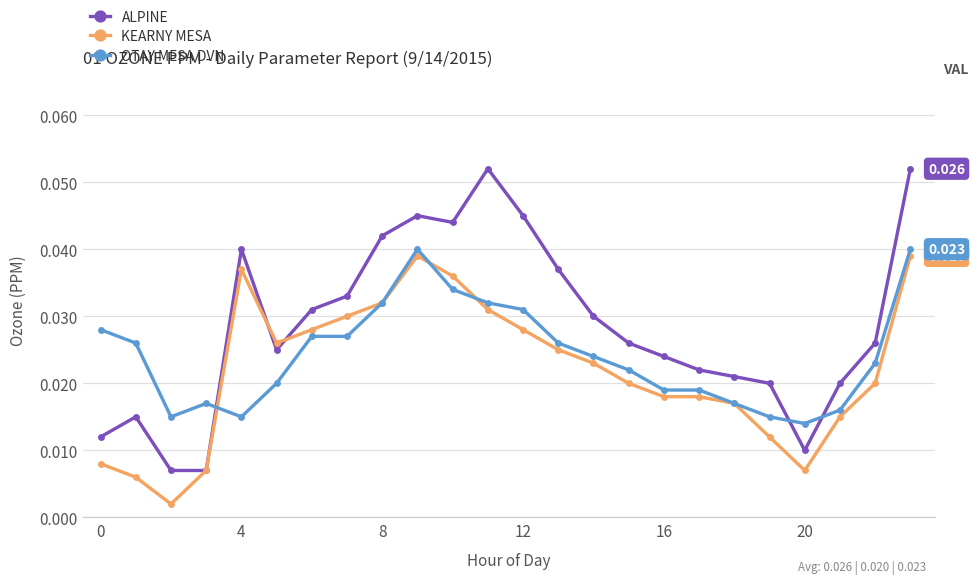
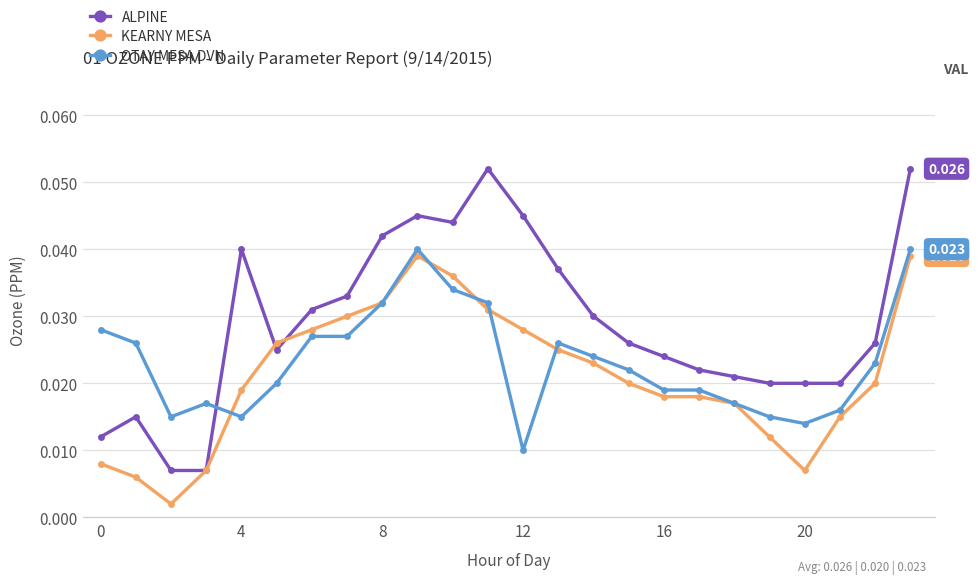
  {
    "ALPINE": {
      "0": 0.012,
      "4": 0.04,
      "8": 0.042,
      "12": 0.045,
      "16": 0.024,
-     "20": 0.01
+     "20": 0.02
    },
    "KEARNY MESA": {
      "0": 0.008,
-     "4": 0.037,
+     "4": 0.019,
      "12": 0.028,
      "16": 0.018,
      "20": 0.007
    },
    "OTAY MESA DVN": {
      "0": 0.028,
      "4": 0.015,
-     "12": 0.031,
+     "12": 0.010,
      "16": 0.019,
      "20": 0.014
    }
  }
